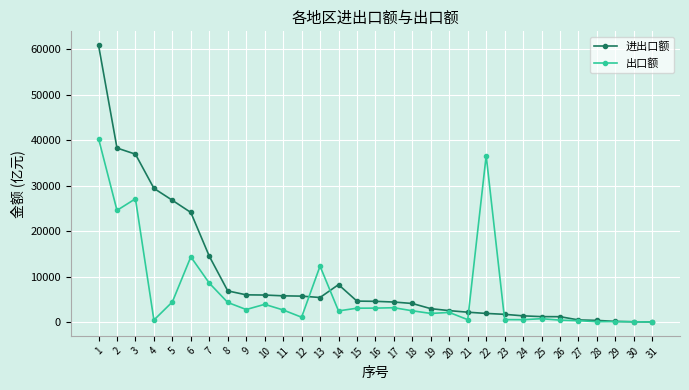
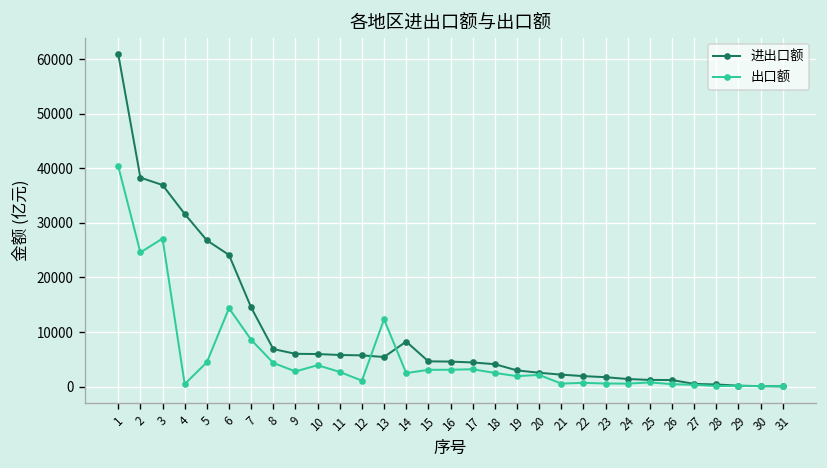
  {
    "进出口额": {
      "1": 61000,
      "2": 38000,
      "3": 37000,
-     "4": 29000,
+     "4": 32000,
      "5": 27000,
      "6": 24000,
      "7": 15000,
      "8": 7000,
      "9": 6000,
      "10": 6000,
      "11": 6000,
      "12": 6000,
      "13": 5000,
      "14": 8000,
      "15": 5000,
      "16": 5000,
      "17": 4000,
      "18": 4000,
      "19": 3000,
      "21": 2000,
      "22": 2000,
      "23": 2000,
      "24": 1000,
      "26": 1000
    },
    "出口额": {
      "1": 40000,
      "2": 25000,
      "3": 27000,
      "4": 0,
      "5": 4000,
      "6": 14000,
      "7": 9000,
      "8": 4000,
      "9": 3000,
      "10": 4000,
      "11": 3000,
      "12": 1000,
      "13": 12000,
      "14": 2000,
      "15": 3000,
      "16": 3000,
      "17": 3000,
      "18": 2000,
      "19": 2000,
      "21": 1000,
-     "22": 37000,
+     "22": 1000,
      "23": 1000,
      "24": 1000,
      "26": 0
    }
  }
